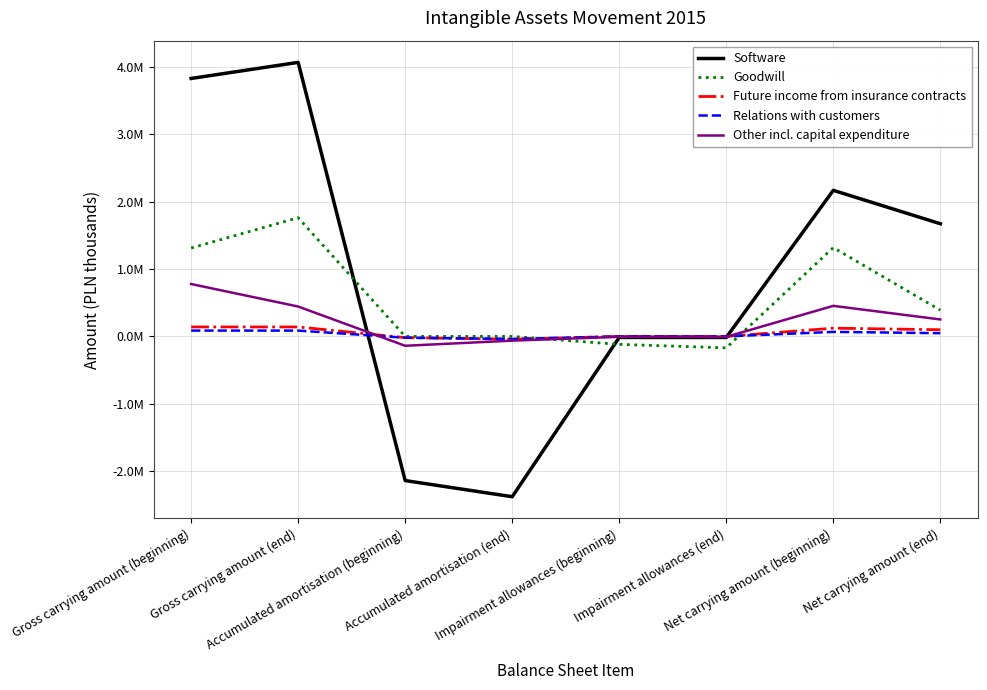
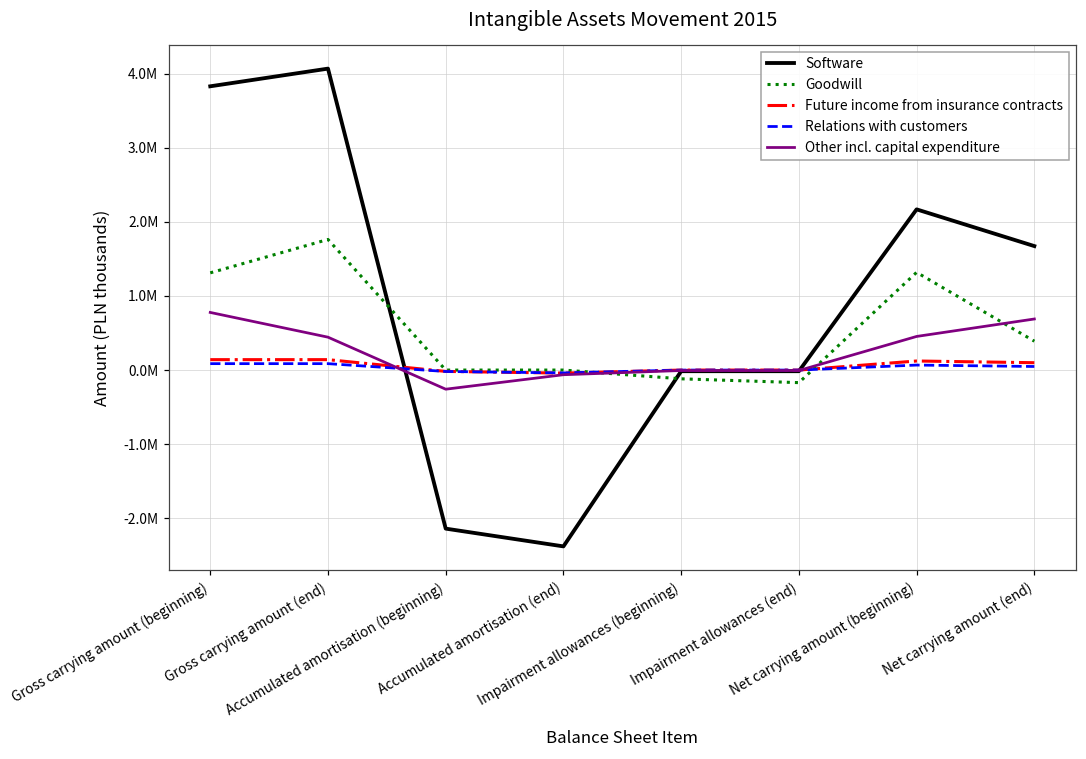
  {
    "Software": {
      "Gross carrying amount (beginning)": 3800000,
      "Gross carrying amount (end)": 4100000,
      "Accumulated amortisation (beginning)": -2100000,
      "Accumulated amortisation (end)": -2400000,
      "Net carrying amount (beginning)": 2200000,
      "Net carrying amount (end)": 1700000
    },
    "Goodwill": {
      "Gross carrying amount (beginning)": 1300000,
      "Gross carrying amount (end)": 1800000,
      "Accumulated amortisation (end)": 0,
      "Impairment allowances (beginning)": -100000,
      "Impairment allowances (end)": -200000,
      "Net carrying amount (beginning)": 1300000,
      "Net carrying amount (end)": 400000
    },
    "Future income from insurance contracts": {
      "Gross carrying amount (beginning)": 100000,
      "Gross carrying amount (end)": 100000,
      "Net carrying amount (beginning)": 100000,
      "Net carrying amount (end)": 100000
    },
    "Relations with customers": {
      "Gross carrying amount (beginning)": 100000,
      "Gross carrying amount (end)": 100000,
      "Net carrying amount (beginning)": 100000,
      "Net carrying amount (end)": 0
    },
    "Other incl. capital expenditure": {
      "Gross carrying amount (beginning)": 800000,
      "Gross carrying amount (end)": 400000,
-     "Accumulated amortisation (beginning)": -100000,
+     "Accumulated amortisation (beginning)": -300000,
      "Net carrying amount (beginning)": 500000,
-     "Net carrying amount (end)": 300000
+     "Net carrying amount (end)": 700000
    }
  }
